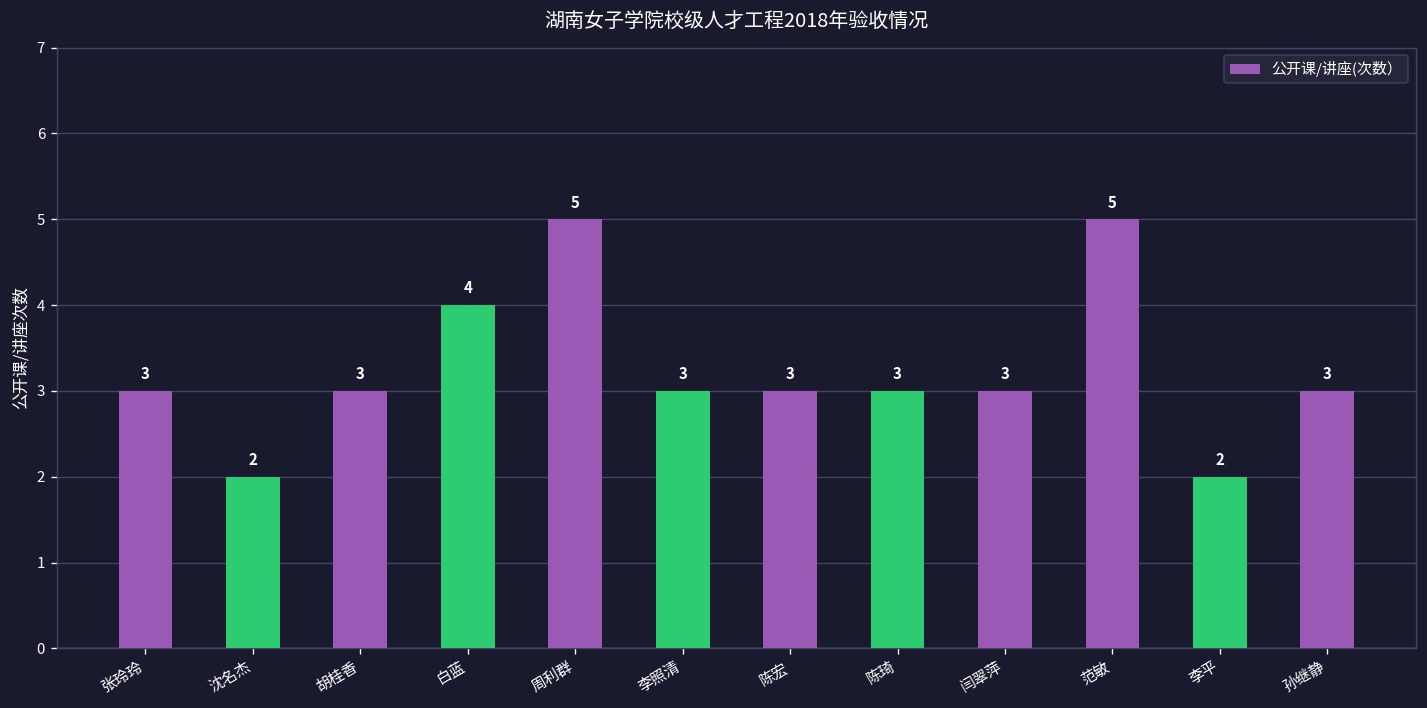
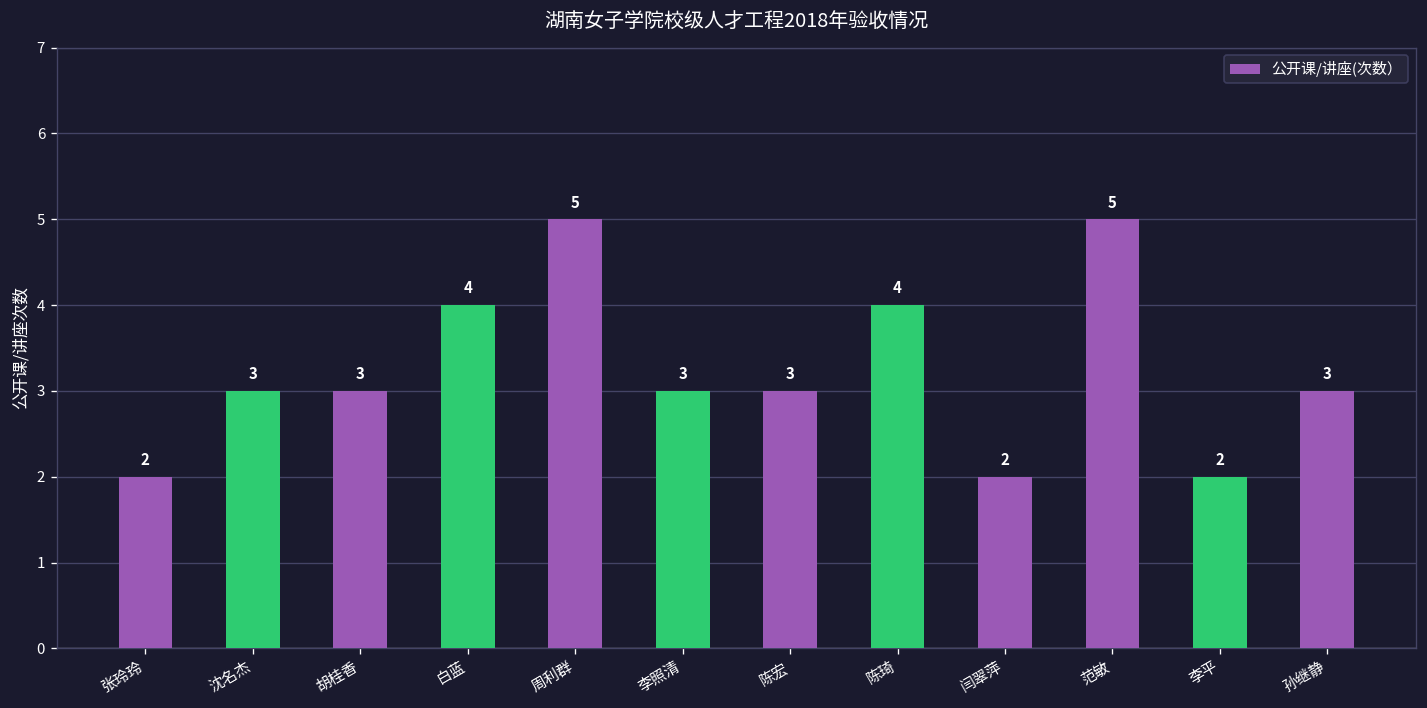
  {
-   "张玲玲": 3,
-   "沈名杰": 2,
+   "张玲玲": 2,
+   "沈名杰": 3,
    "胡桂香": 3,
    "白蓝": 4,
    "周利群": 5,
    "李照清": 3,
    "陈宏": 3,
-   "陈琦": 3,
-   "闫翠萍": 3,
+   "陈琦": 4,
+   "闫翠萍": 2,
    "范敏": 5,
    "李平": 2,
    "孙继静": 3
  }
